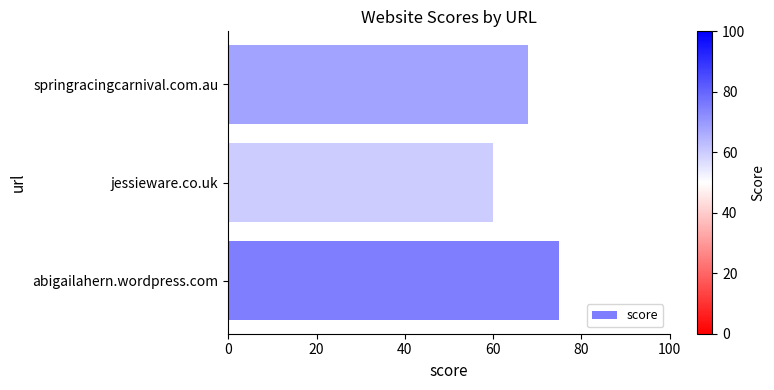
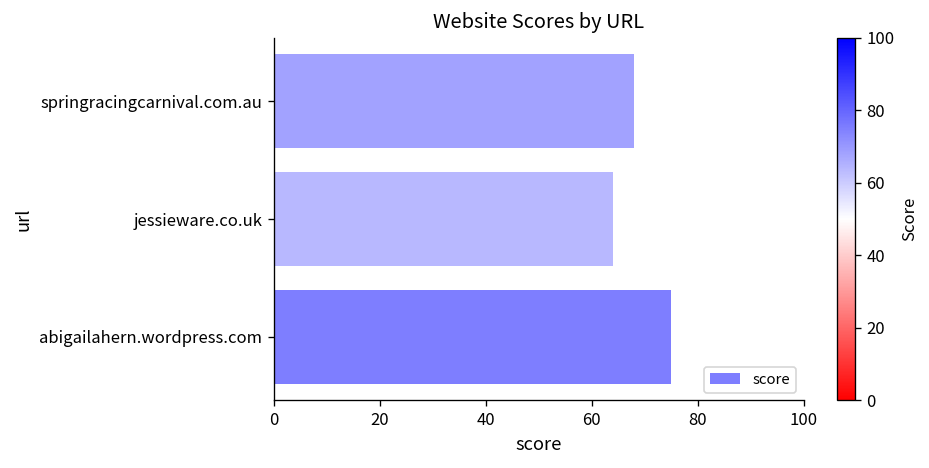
  {
    "springracingcarnival.com.au": 68,
-   "jessieware.co.uk": 60,
+   "jessieware.co.uk": 64,
    "abigailahern.wordpress.com": 75
  }
